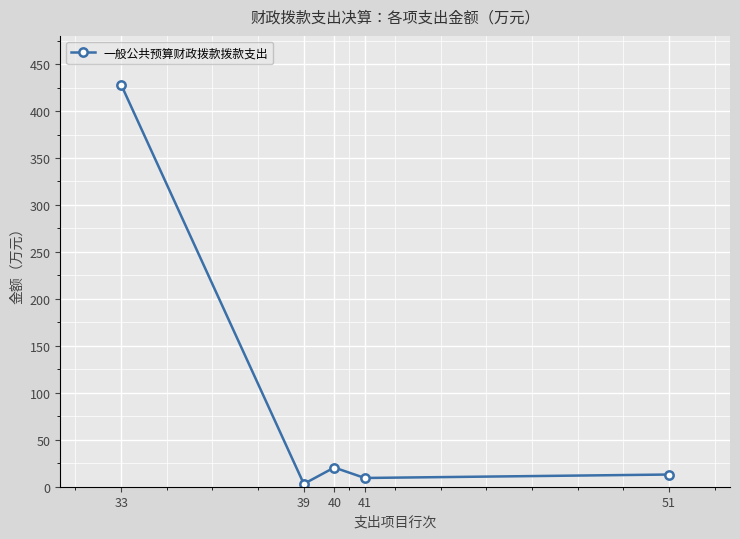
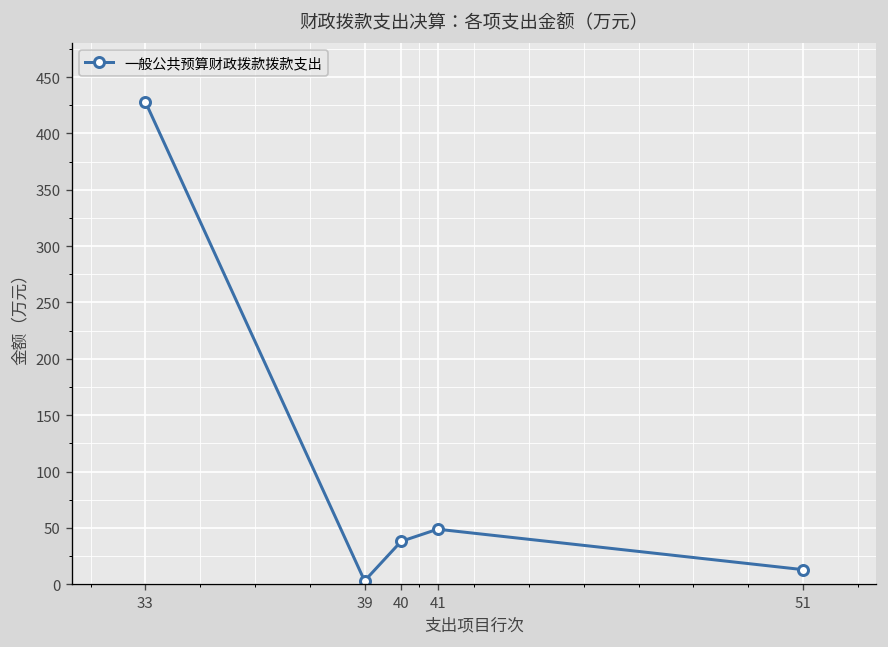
  {
    "33": 430,
    "39": 0,
-   "40": 20,
-   "41": 10,
+   "40": 40,
+   "41": 50,
    "51": 10
  }
